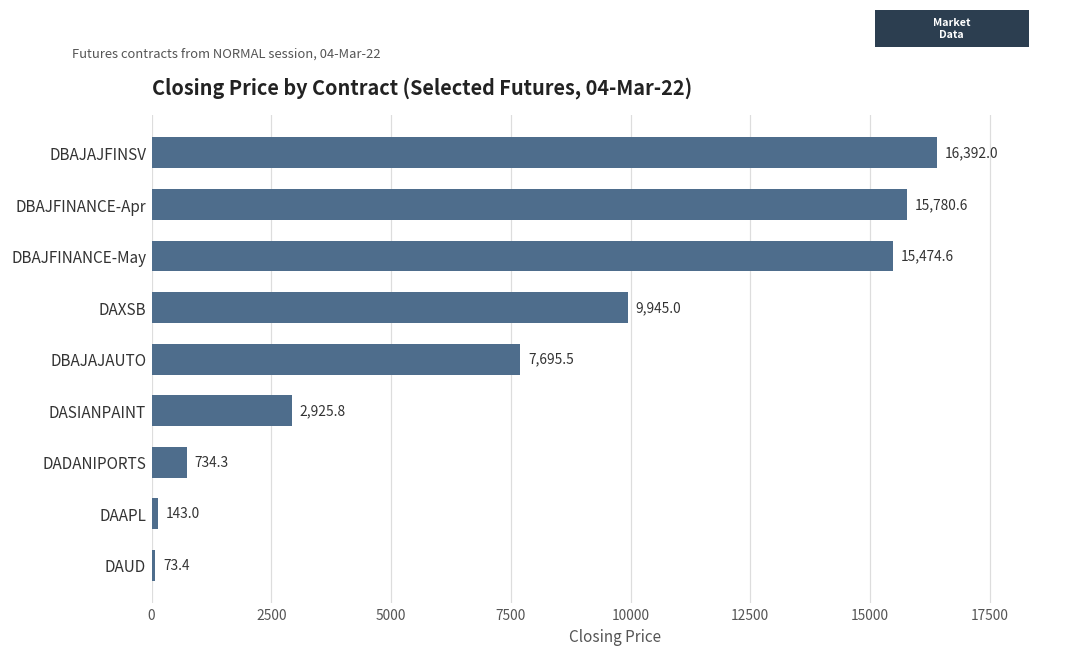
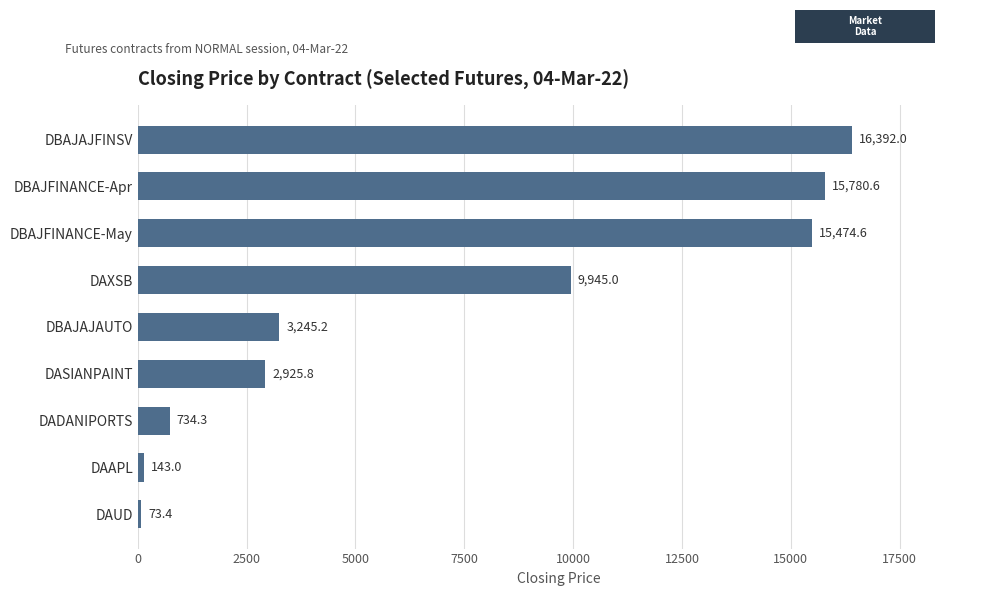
  {
    "DBAJAJFINSV": "16,392.0",
    "DBAJFINANCE-Apr": "15,780.6",
    "DBAJFINANCE-May": "15,474.6",
    "DAXSB": "9,945.0",
-   "DBAJAJAUTO": "7,695.5",
+   "DBAJAJAUTO": "3,245.2",
    "DASIANPAINT": "2,925.8",
    "DADANIPORTS": "734.3",
    "DAAPL": "143.0",
    "DAUD": "73.4"
  }
